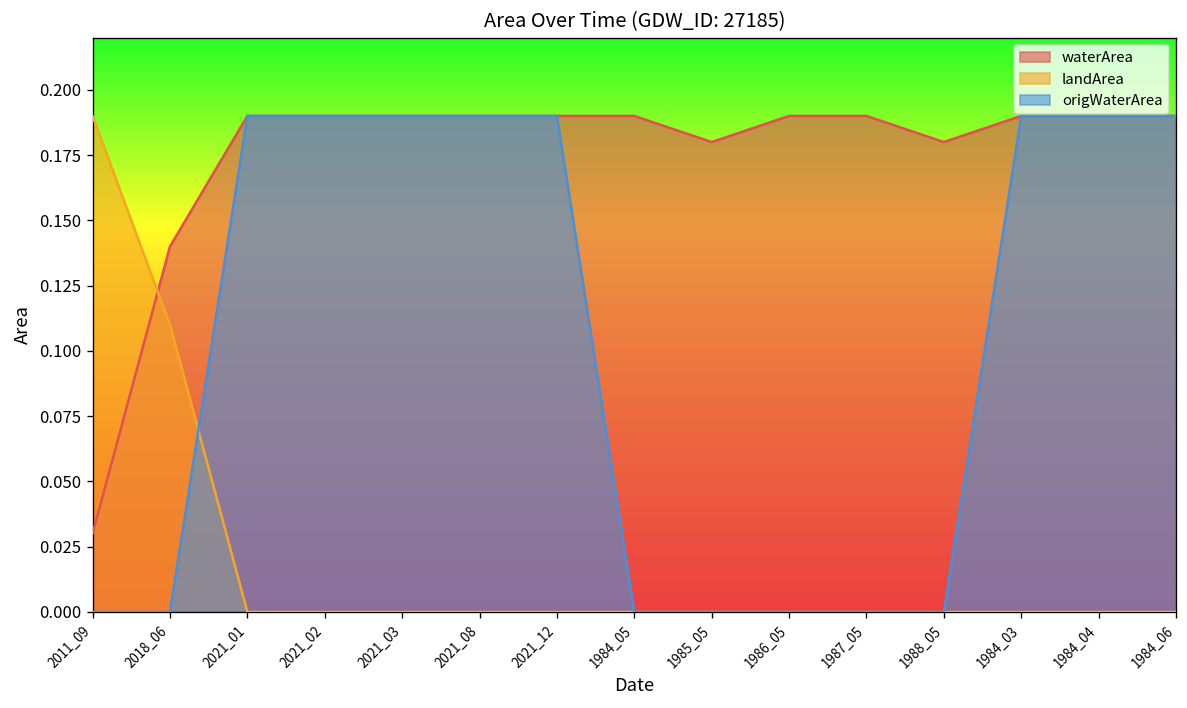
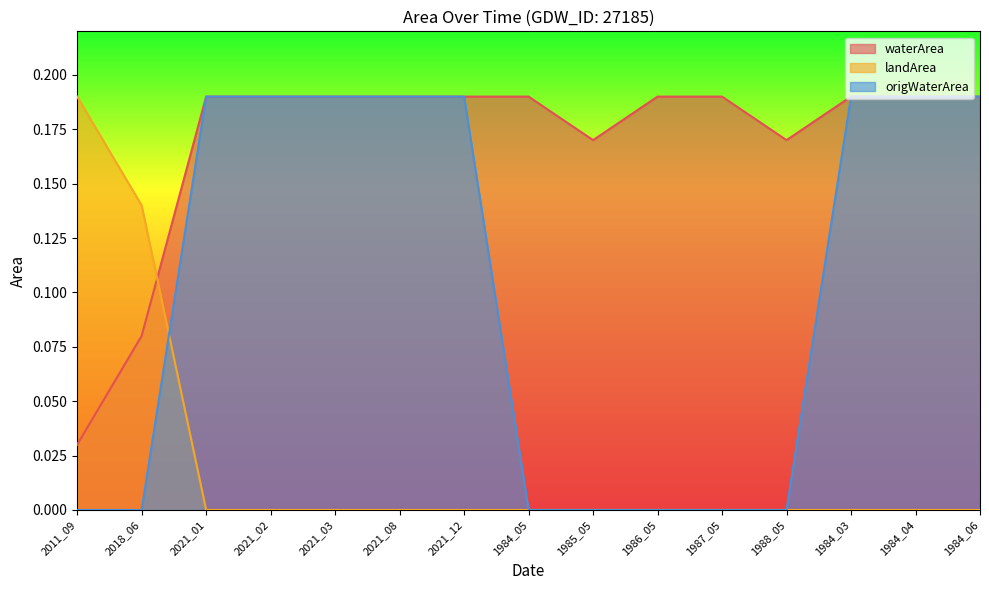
  {
    "waterArea": {
      "2011_09": 0.03,
-     "2018_06": 0.14,
+     "2018_06": 0.08,
      "1984_05": 0.19,
-     "1985_05": 0.18,
+     "1985_05": 0.17,
      "1986_05": 0.19,
      "1987_05": 0.19,
-     "1988_05": 0.18
+     "1988_05": 0.17
    },
    "landArea": {
      "2011_09": 0.19,
-     "2018_06": 0.11,
+     "2018_06": 0.14,
      "2021_01": 0.00,
      "2021_02": 0.00,
      "2021_03": 0.00,
      "2021_08": 0.00,
      "2021_12": 0.00,
      "1984_03": 0.00,
      "1984_04": 0.00,
      "1984_06": 0.00
    },
    "origWaterArea": {
      "2011_09": 0.00,
      "2018_06": 0.00
    }
  }
